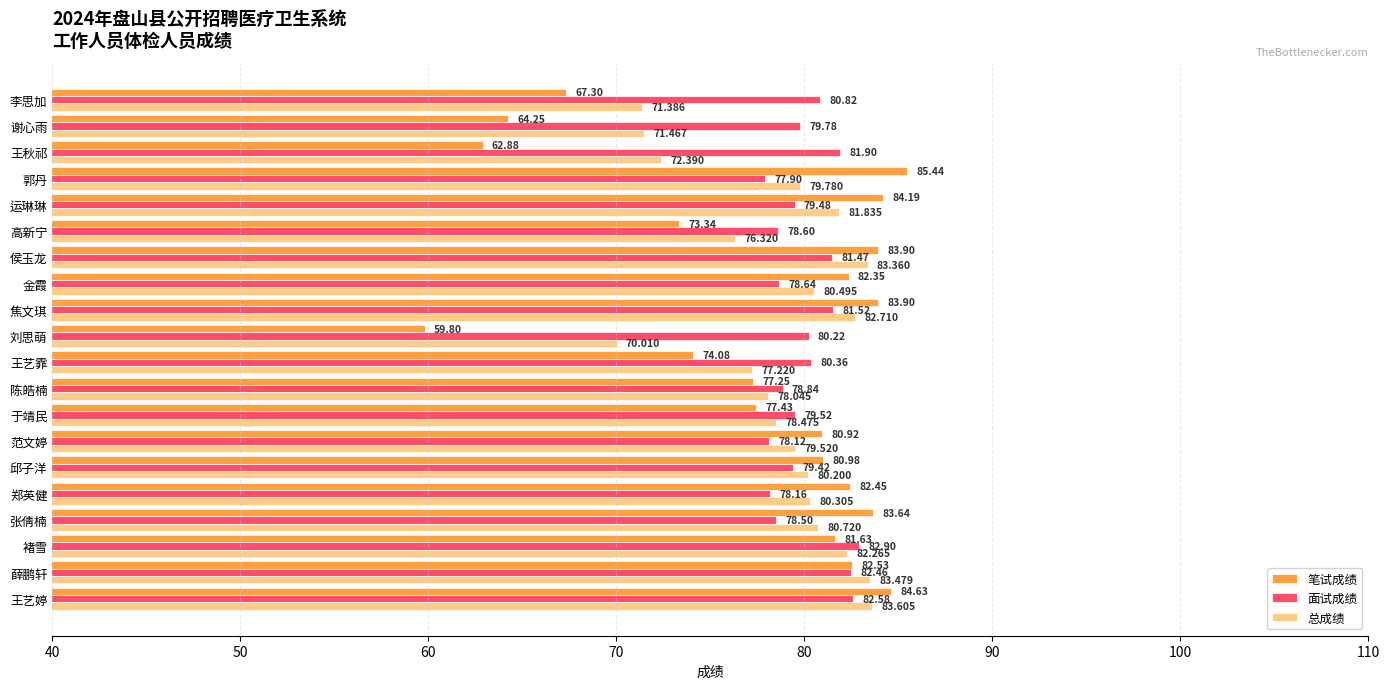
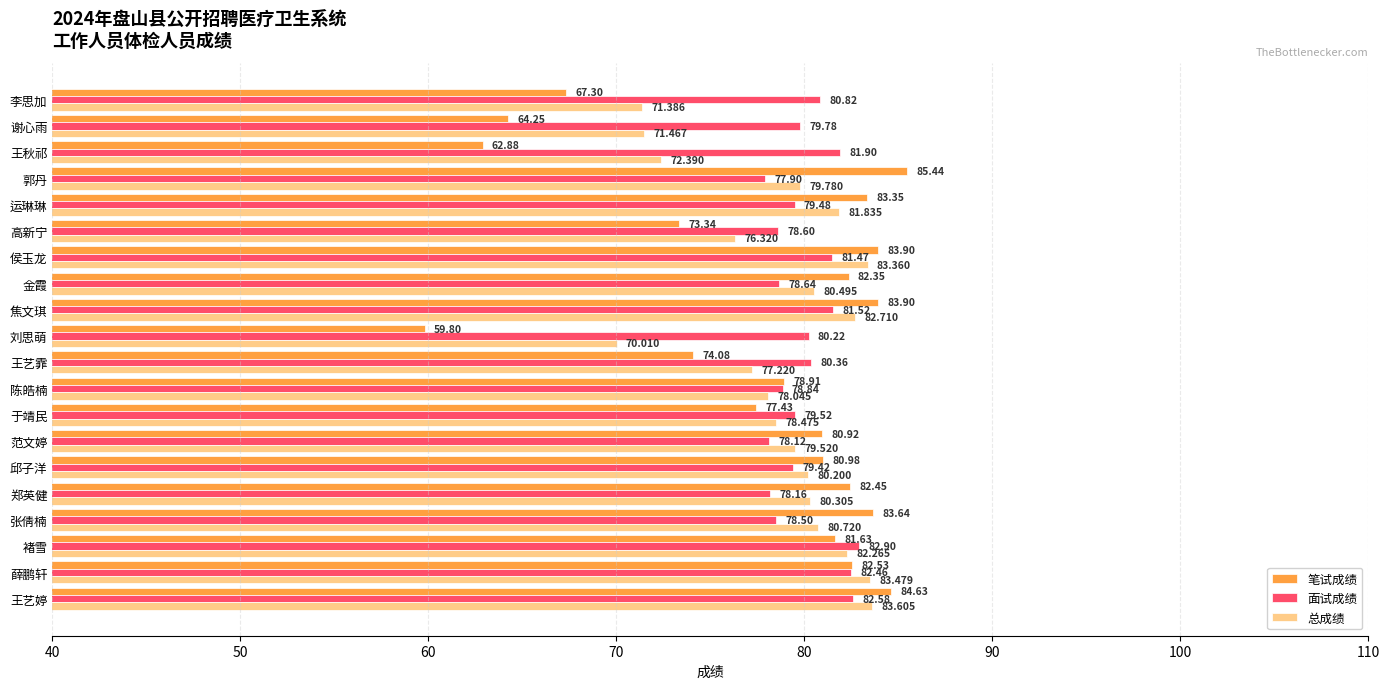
  {
    "笔试成绩": {
      "李思加": 67.30,
      "谢心雨": 64.25,
      "王秋祁": 62.88,
      "郭丹": 85.44,
-     "运琳琳": 84.19,
+     "运琳琳": 83.35,
      "高新宁": 73.34,
      "侯玉龙": 83.90,
      "金霞": 82.35,
      "焦文琪": 83.90,
      "刘思萌": 59.80,
      "王艺霏": 74.08,
-     "陈皓楠": 77.25,
+     "陈皓楠": 78.91,
      "于靖民": 77.43,
      "范文婷": 80.92,
      "邱子洋": 80.98,
      "郑英健": 82.45,
      "张倩楠": 83.64,
      "褚雪": 81.63,
      "王艺婷": 84.63
    },
    "面试成绩": {
      "李思加": 80.82,
      "谢心雨": 79.78,
      "王秋祁": 81.90,
      "郭丹": 77.90,
      "运琳琳": 79.48,
      "高新宁": 78.60,
      "侯玉龙": 81.47,
      "金霞": 78.64,
      "焦文琪": 81.52,
      "刘思萌": 80.22,
      "王艺霏": 80.36,
      "于靖民": 79.52,
      "范文婷": 78.12,
      "邱子洋": 79.42,
      "郑英健": 78.16,
      "张倩楠": 78.50,
      "王艺婷": 82.58
    },
    "总成绩": {
      "李思加": 71.386,
      "谢心雨": 71.467,
      "王秋祁": 72.390,
      "郭丹": 79.780,
      "运琳琳": 81.835,
      "高新宁": 76.320,
      "侯玉龙": 83.360,
      "金霞": 80.495,
      "焦文琪": 82.710,
      "刘思萌": 70.010,
      "王艺霏": 77.220,
      "于靖民": 78.475,
      "范文婷": 79.520,
      "邱子洋": 80.200,
      "郑英健": 80.305,
      "张倩楠": 80.720,
      "薛鹏轩": 83.479,
      "王艺婷": 83.605
    }
  }
